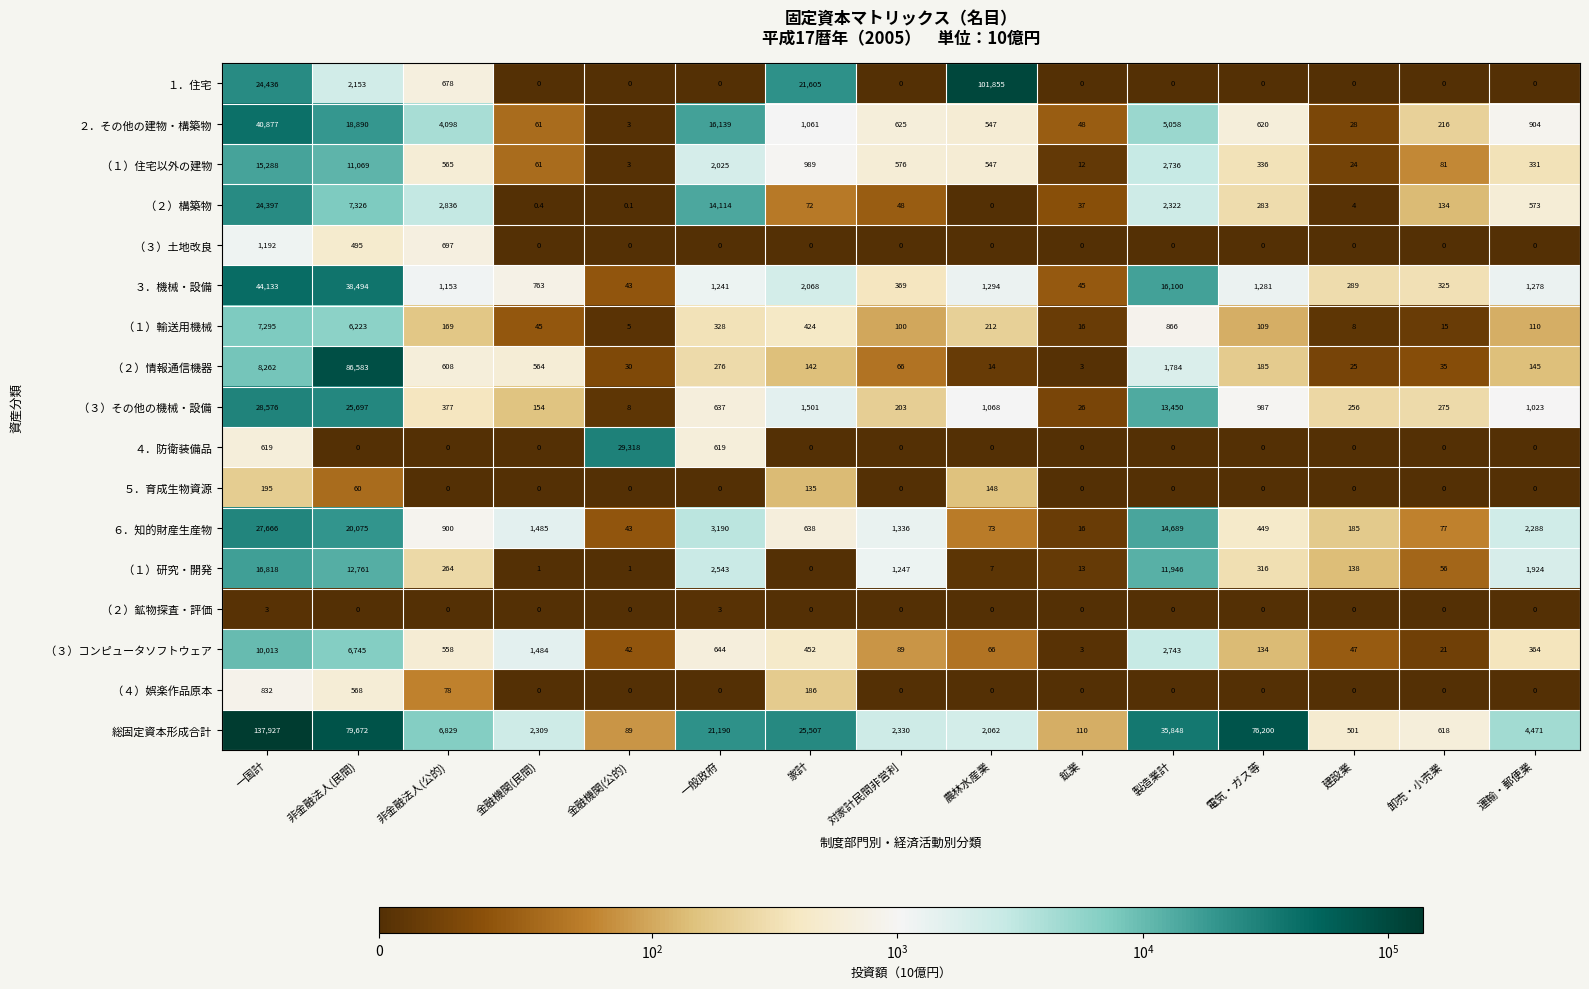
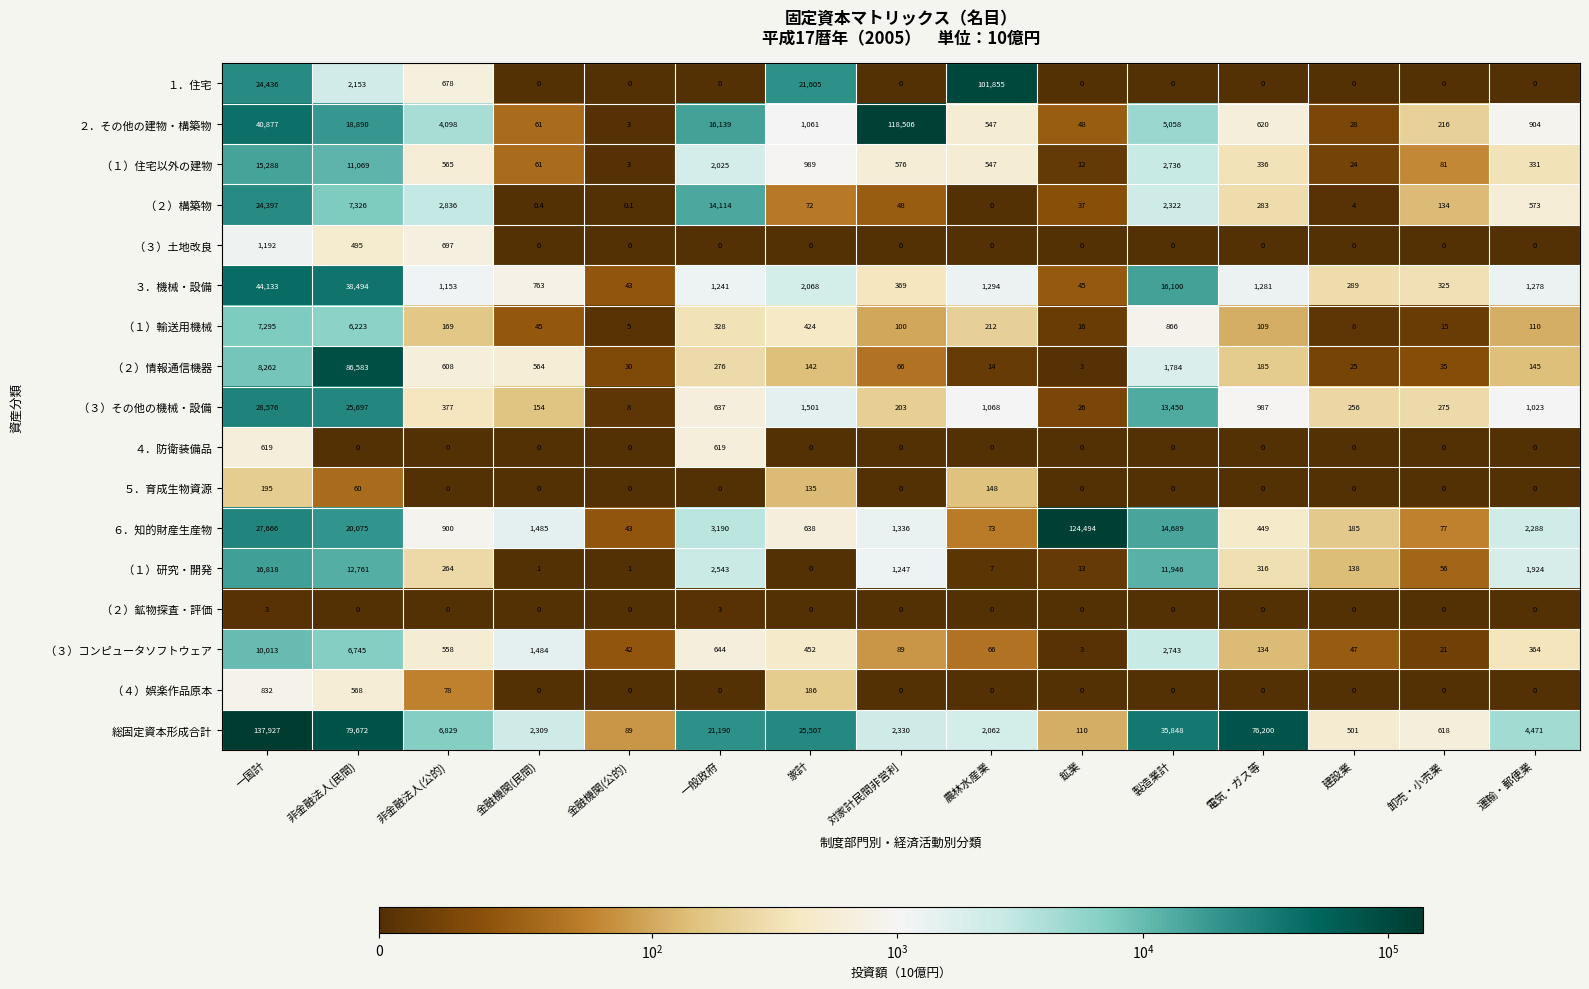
  {
    "２．その他の建物・構築物": {
      "一国計": "40,877",
      "非金融法人(民間)": "18,890",
      "非金融法人(公的)": "4,098",
      "金融機関(民間)": "61",
      "金融機関(公的)": "3",
      "一般政府": "16,139",
      "家計": "1,061",
-     "対家計民間非営利": "625",
+     "対家計民間非営利": "118,506",
      "農林水産業": "547",
      "鉱業": "48",
      "製造業計": "5,058",
      "電気・ガス等": "620",
      "建設業": "28",
      "卸売・小売業": "216",
      "運輸・郵便業": "904"
    },
    "４．防衛装備品": {
      "一国計": "619",
      "非金融法人(民間)": "0",
      "非金融法人(公的)": "0",
      "金融機関(民間)": "0",
-     "金融機関(公的)": "29,318",
+     "金融機関(公的)": "0",
      "一般政府": "619",
      "家計": "0",
      "対家計民間非営利": "0",
      "農林水産業": "0",
      "鉱業": "0",
      "製造業計": "0",
      "電気・ガス等": "0",
      "建設業": "0",
      "卸売・小売業": "0",
      "運輸・郵便業": "0"
    },
    "６．知的財産生産物": {
      "一国計": "27,666",
      "非金融法人(民間)": "20,075",
      "非金融法人(公的)": "900",
      "金融機関(民間)": "1,485",
      "金融機関(公的)": "43",
      "一般政府": "3,190",
      "家計": "638",
      "対家計民間非営利": "1,336",
      "農林水産業": "73",
-     "鉱業": "16",
+     "鉱業": "124,494",
      "製造業計": "14,689",
      "電気・ガス等": "449",
      "建設業": "185",
      "卸売・小売業": "77",
      "運輸・郵便業": "2,288"
    }
  }
